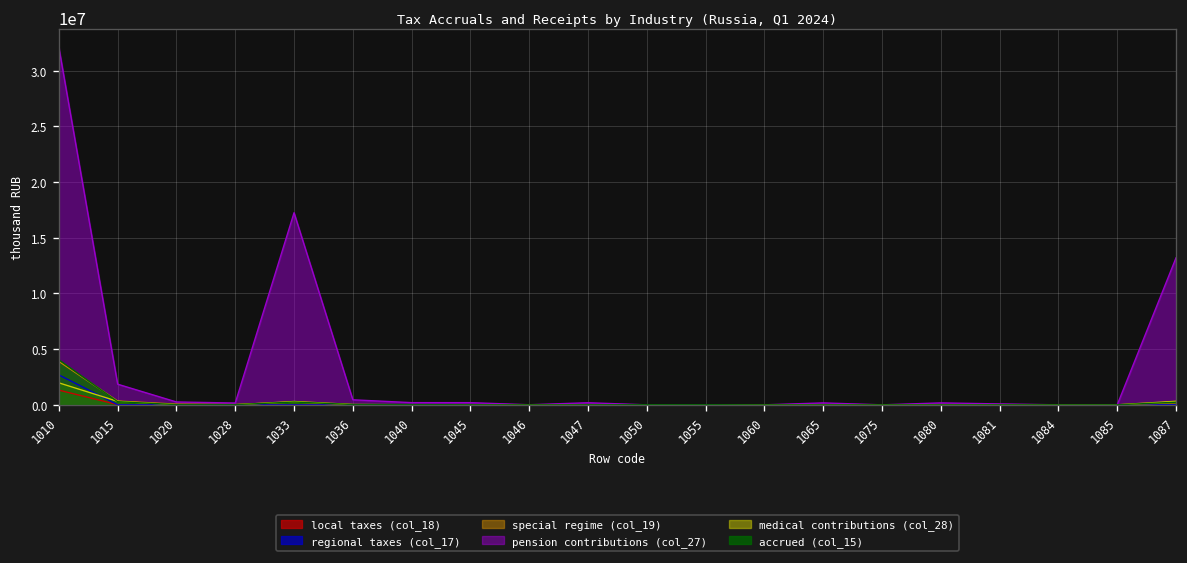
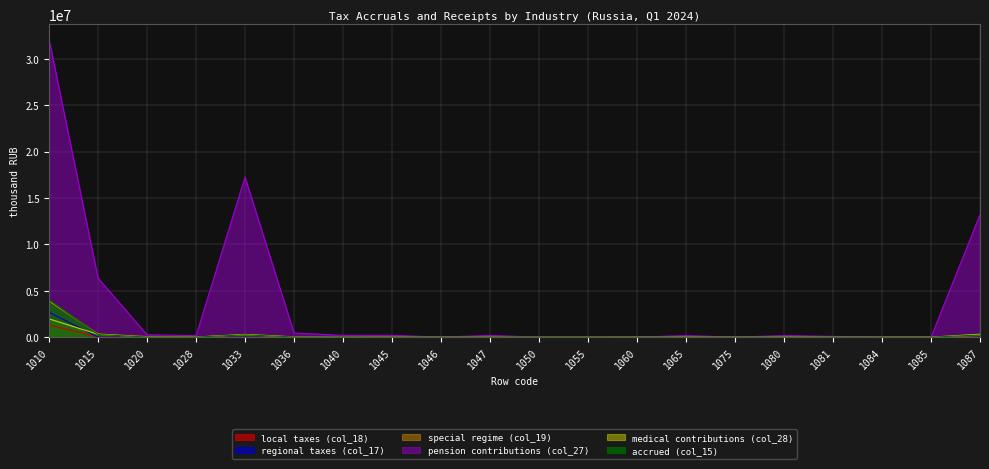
  {
    "local taxes (col_18)": {
      "1010": 1000000
    },
    "regional taxes (col_17)": {
      "1010": 3000000
    },
    "pension contributions (col_27)": {
      "1010": 32000000,
-     "1015": 2000000,
+     "1015": 6000000,
      "1033": 17000000,
      "1036": 0,
      "1087": 13000000
    }
  }
